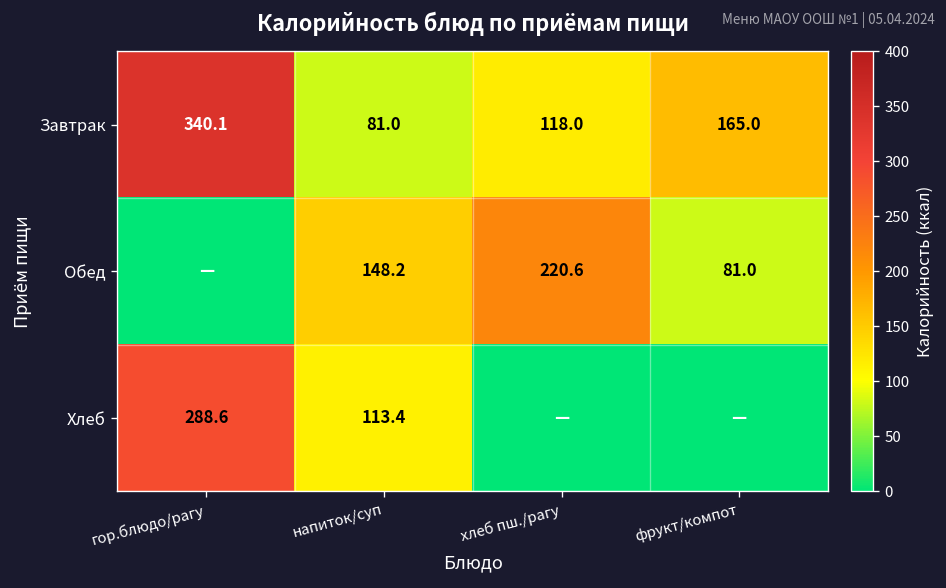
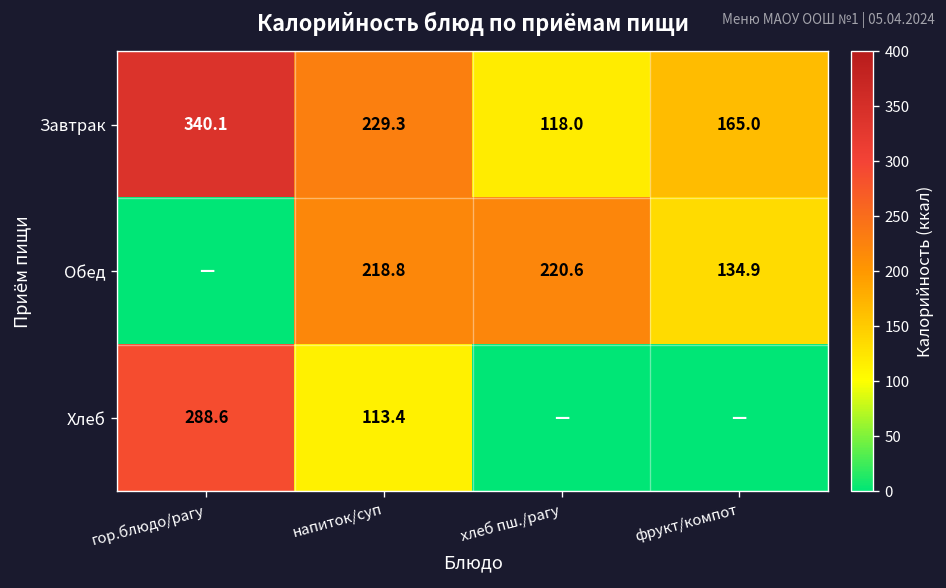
  {
    "Завтрак": {
      "гор.блюдо/рагу": 340.1,
-     "напиток/суп": 81.0,
+     "напиток/суп": 229.3,
      "хлеб пш./рагу": 118.0,
      "фрукт/компот": 165.0
    },
    "Обед": {
-     "напиток/суп": 148.2,
+     "напиток/суп": 218.8,
      "хлеб пш./рагу": 220.6,
-     "фрукт/компот": 81.0
+     "фрукт/компот": 134.9
    },
    "Хлеб": {
      "гор.блюдо/рагу": 288.6,
      "напиток/суп": 113.4
    }
  }
